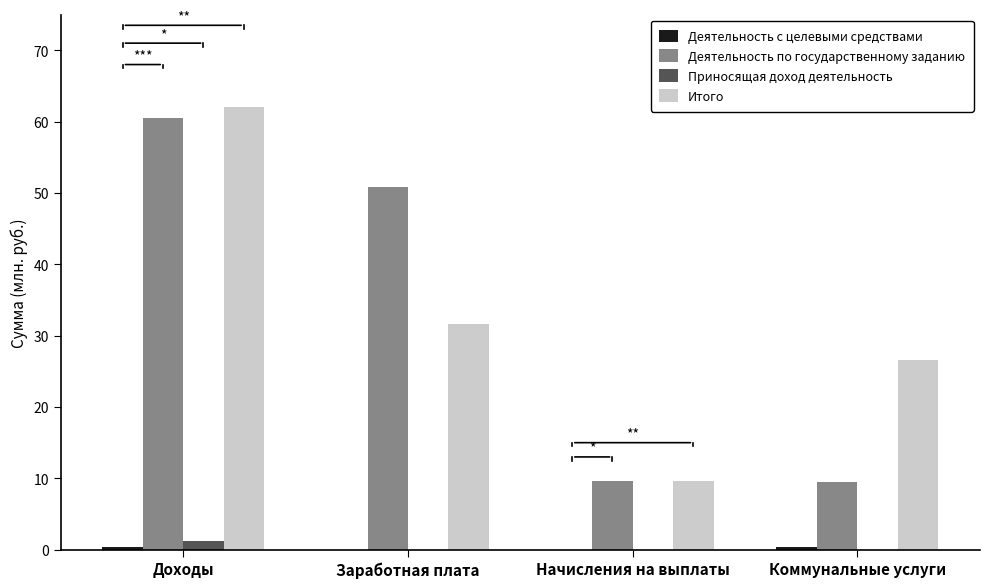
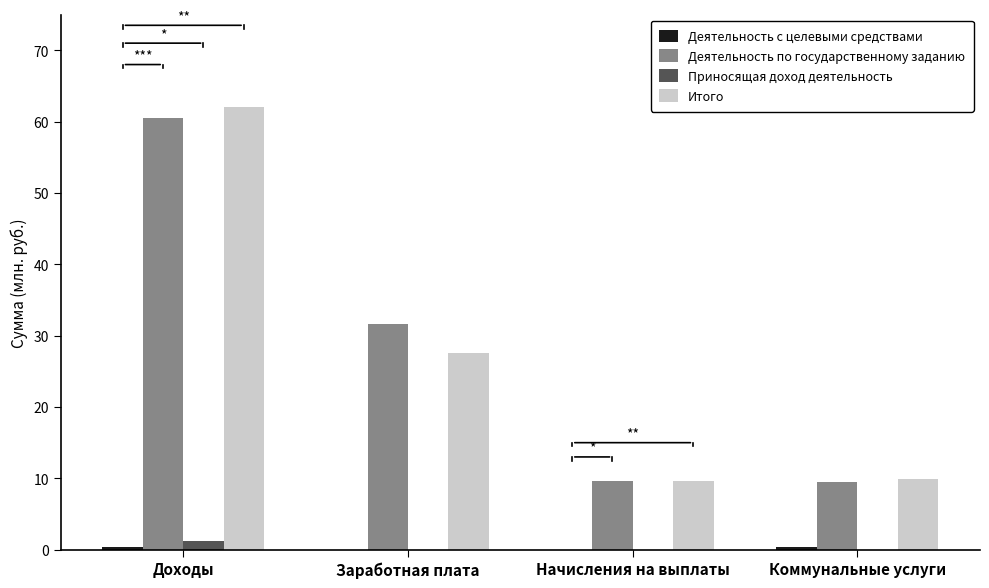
  {
    "Деятельность по государственному заданию": {
      "Доходы": 61,
-     "Заработная плата": 51,
+     "Заработная плата": 32,
      "Начисления на выплаты": 10,
      "Коммунальные услуги": 10
    },
    "Приносящая доход деятельность": {
      "Доходы": 1,
      "Заработная плата": 0,
      "Начисления на выплаты": 0,
      "Коммунальные услуги": 0
    },
    "Итого": {
      "Доходы": 62,
-     "Заработная плата": 32,
+     "Заработная плата": 28,
      "Начисления на выплаты": 10,
-     "Коммунальные услуги": 27
+     "Коммунальные услуги": 10
    }
  }
